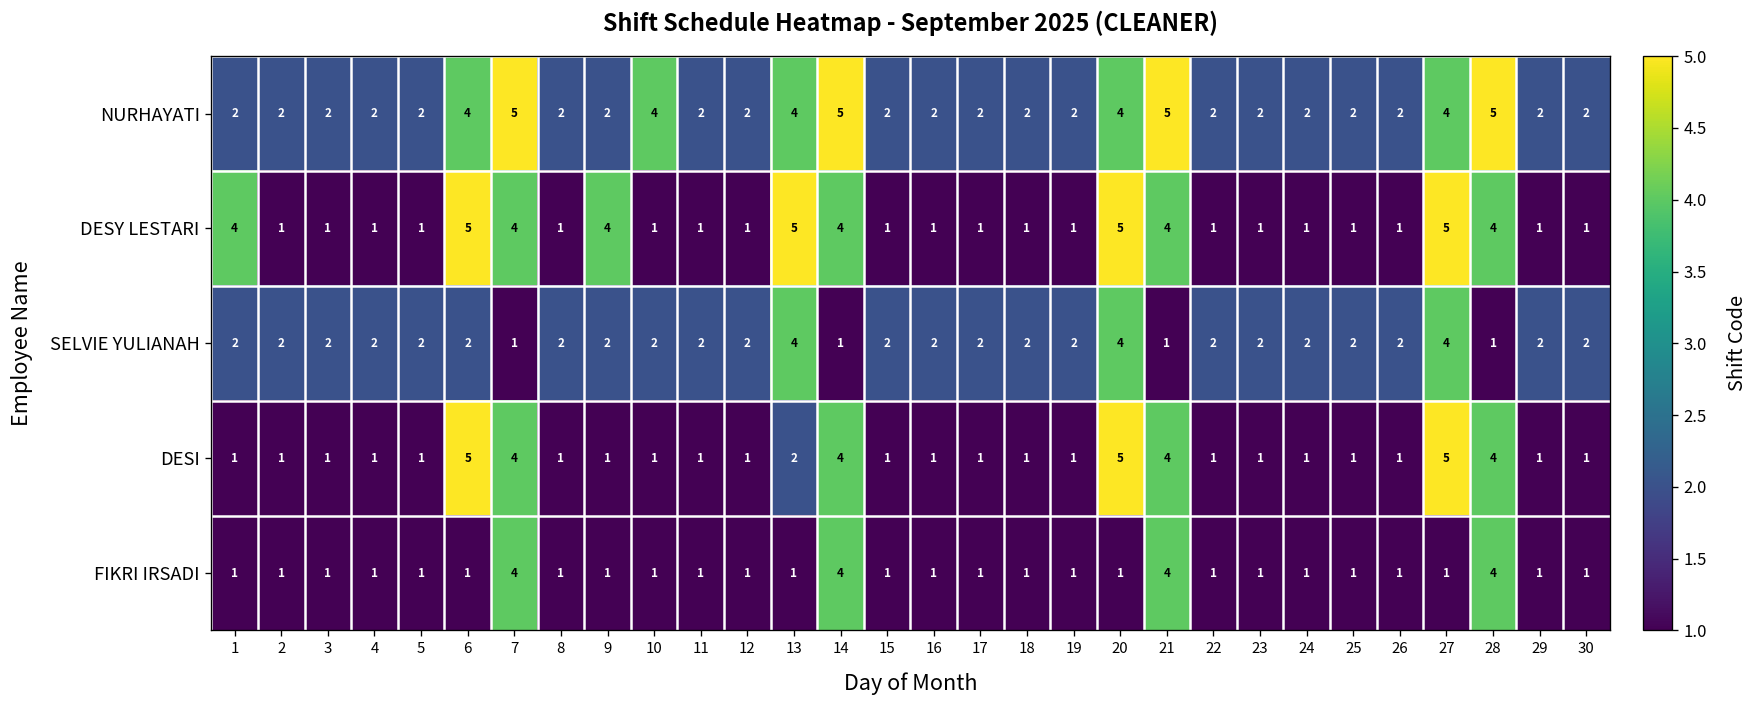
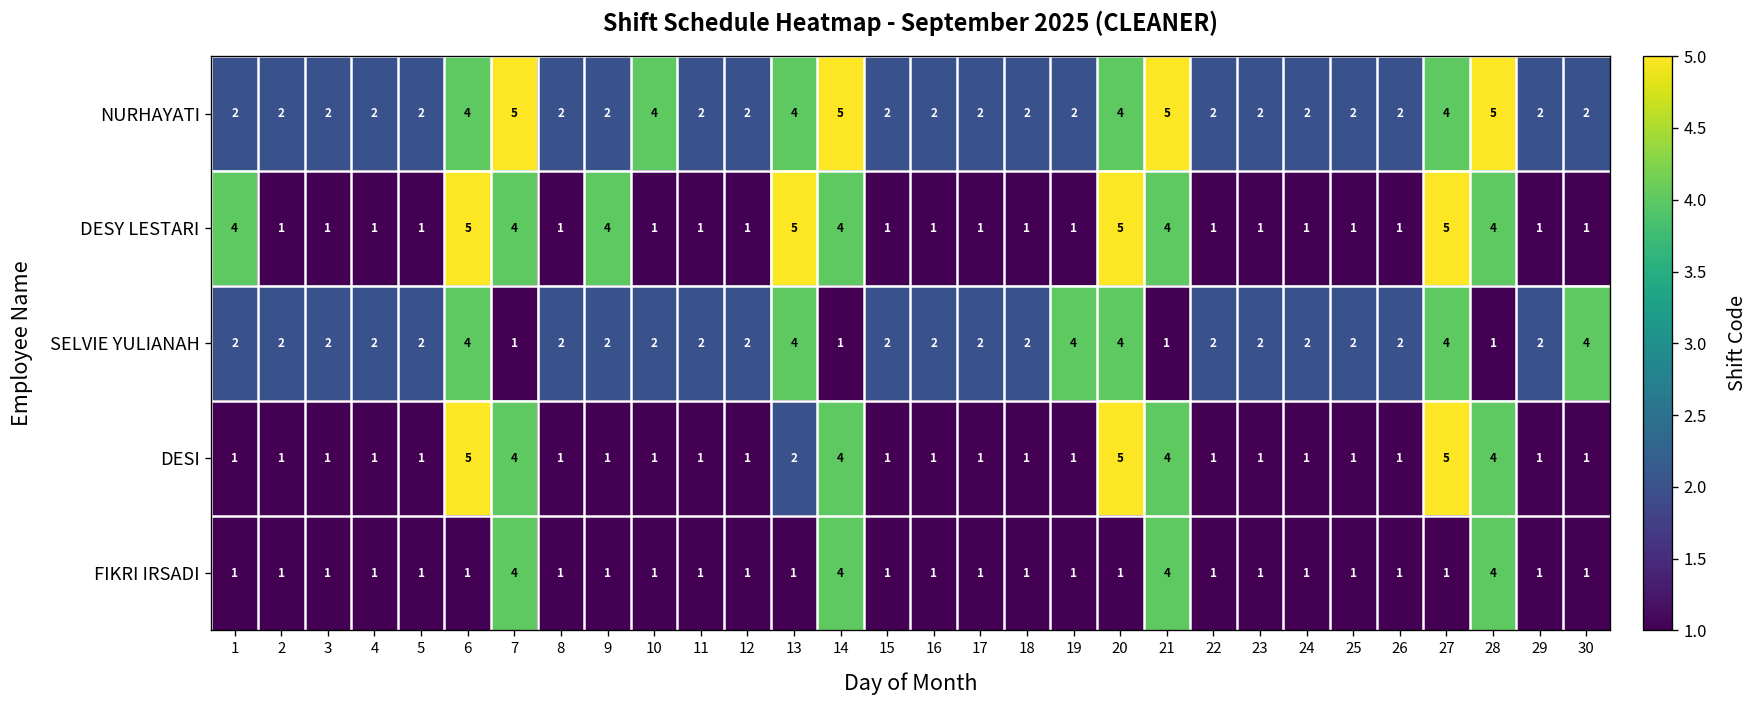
  {
    "NURHAYATI": {
      "1": 2,
      "2": 2,
      "3": 2,
      "4": 2,
      "5": 2,
      "6": 4,
      "7": 5,
      "8": 2,
      "9": 2,
      "10": 4,
      "11": 2,
      "12": 2,
      "13": 4,
      "14": 5,
      "15": 2,
      "16": 2,
      "17": 2,
      "18": 2,
      "19": 2,
      "20": 4,
      "21": 5,
      "22": 2,
      "23": 2,
      "24": 2,
      "25": 2,
      "26": 2,
      "27": 4,
      "28": 5,
      "29": 2,
      "30": 2
    },
    "DESY LESTARI": {
      "1": 4,
      "2": 1,
      "3": 1,
      "4": 1,
      "5": 1,
      "6": 5,
      "7": 4,
      "8": 1,
      "9": 4,
      "10": 1,
      "11": 1,
      "12": 1,
      "13": 5,
      "14": 4,
      "15": 1,
      "16": 1,
      "17": 1,
      "18": 1,
      "19": 1,
      "20": 5,
      "21": 4,
      "22": 1,
      "23": 1,
      "24": 1,
      "25": 1,
      "26": 1,
      "27": 5,
      "28": 4,
      "29": 1,
      "30": 1
    },
    "SELVIE YULIANAH": {
      "1": 2,
      "2": 2,
      "3": 2,
      "4": 2,
      "5": 2,
-     "6": 2,
+     "6": 4,
      "7": 1,
      "8": 2,
      "9": 2,
      "10": 2,
      "11": 2,
      "12": 2,
      "13": 4,
      "14": 1,
      "15": 2,
      "16": 2,
      "17": 2,
      "18": 2,
-     "19": 2,
+     "19": 4,
      "20": 4,
      "21": 1,
      "22": 2,
      "23": 2,
      "24": 2,
      "25": 2,
      "26": 2,
      "27": 4,
      "28": 1,
      "29": 2,
-     "30": 2
+     "30": 4
    },
    "DESI": {
      "1": 1,
      "2": 1,
      "3": 1,
      "4": 1,
      "5": 1,
      "6": 5,
      "7": 4,
      "8": 1,
      "9": 1,
      "10": 1,
      "11": 1,
      "12": 1,
      "13": 2,
      "14": 4,
      "15": 1,
      "16": 1,
      "17": 1,
      "18": 1,
      "19": 1,
      "20": 5,
      "21": 4,
      "22": 1,
      "23": 1,
      "24": 1,
      "25": 1,
      "26": 1,
      "27": 5,
      "28": 4,
      "29": 1,
      "30": 1
    },
    "FIKRI IRSADI": {
      "1": 1,
      "2": 1,
      "3": 1,
      "4": 1,
      "5": 1,
      "6": 1,
      "7": 4,
      "8": 1,
      "9": 1,
      "10": 1,
      "11": 1,
      "12": 1,
      "13": 1,
      "14": 4,
      "15": 1,
      "16": 1,
      "17": 1,
      "18": 1,
      "19": 1,
      "20": 1,
      "21": 4,
      "22": 1,
      "23": 1,
      "24": 1,
      "25": 1,
      "26": 1,
      "27": 1,
      "28": 4,
      "29": 1,
      "30": 1
    }
  }
